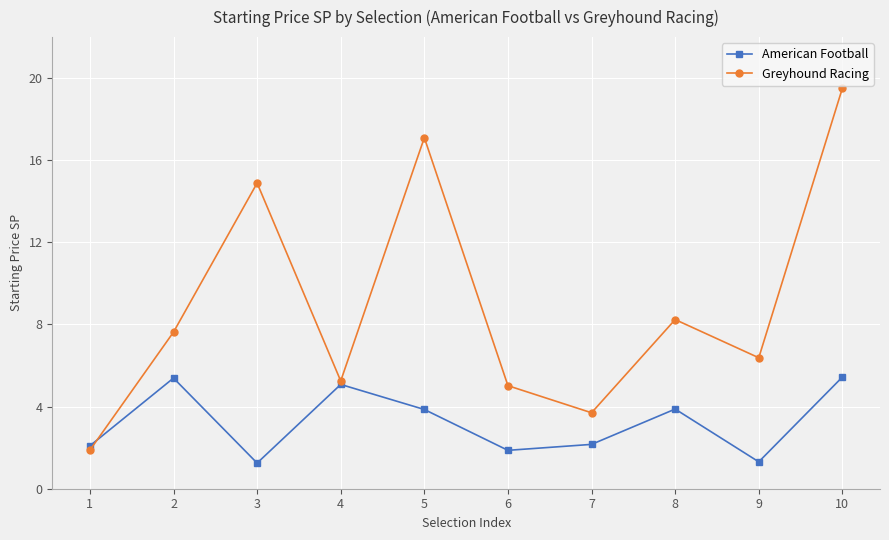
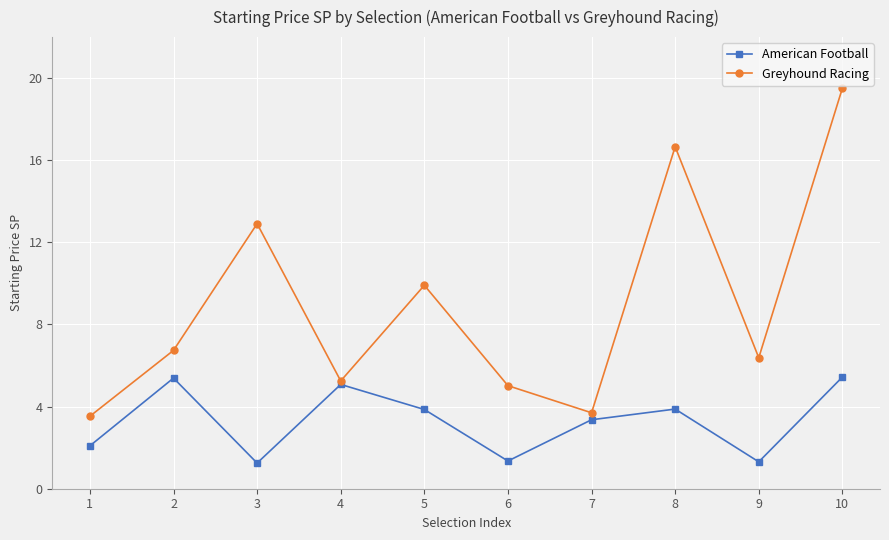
  {
    "American Football": {
      "1": 2.1,
      "2": 5.4,
      "3": 1.3,
      "4": 5.1,
      "5": 3.9,
-     "6": 1.9,
-     "7": 2.2,
+     "6": 1.4,
+     "7": 3.4,
      "8": 3.9,
      "9": 1.3,
      "10": 5.4
    },
    "Greyhound Racing": {
-     "1": 1.9,
-     "2": 7.6,
-     "3": 14.9,
+     "1": 3.5,
+     "2": 6.7,
+     "3": 12.9,
      "4": 5.3,
-     "5": 17.1,
+     "5": 9.9,
      "6": 5.0,
      "7": 3.7,
-     "8": 8.2,
+     "8": 16.7,
      "9": 6.4,
      "10": 19.5
    }
  }
